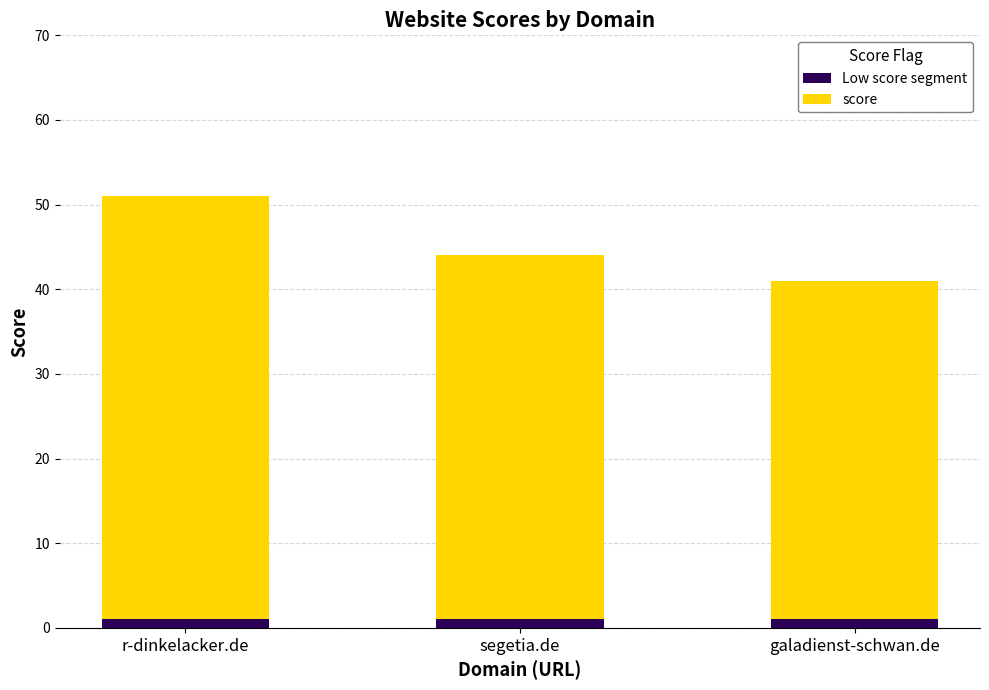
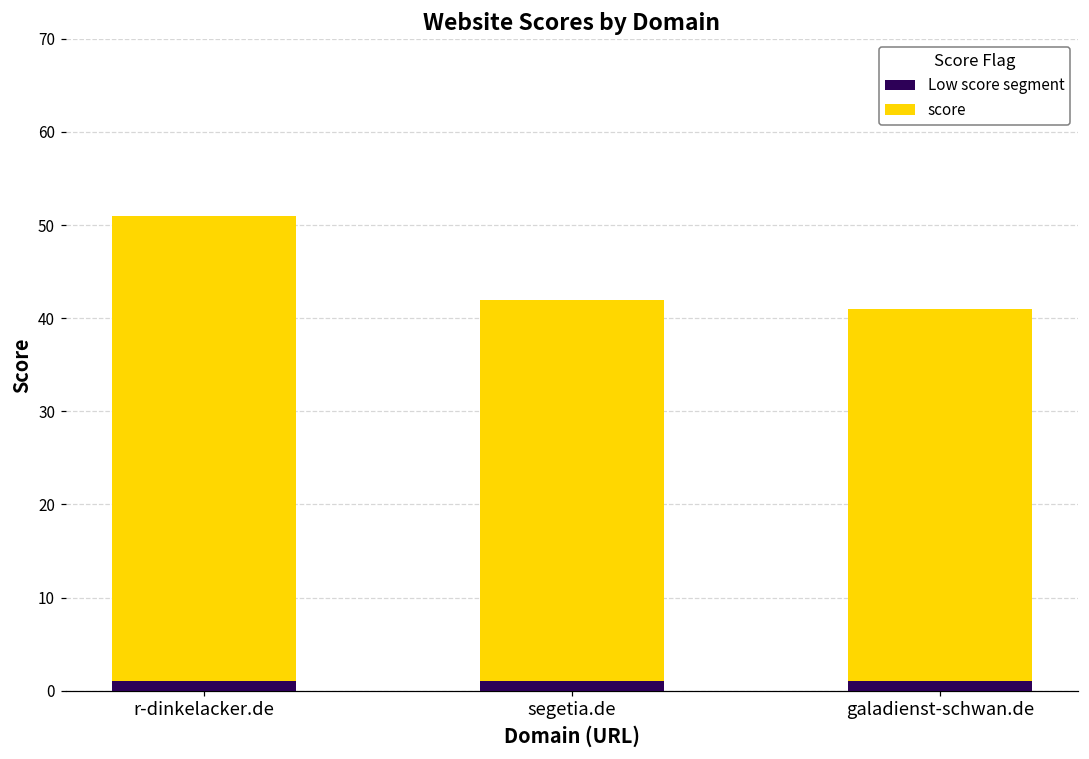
  {
    "score": {
      "r-dinkelacker.de": 51,
-     "segetia.de": 44,
+     "segetia.de": 42,
      "galadienst-schwan.de": 41
    }
  }
